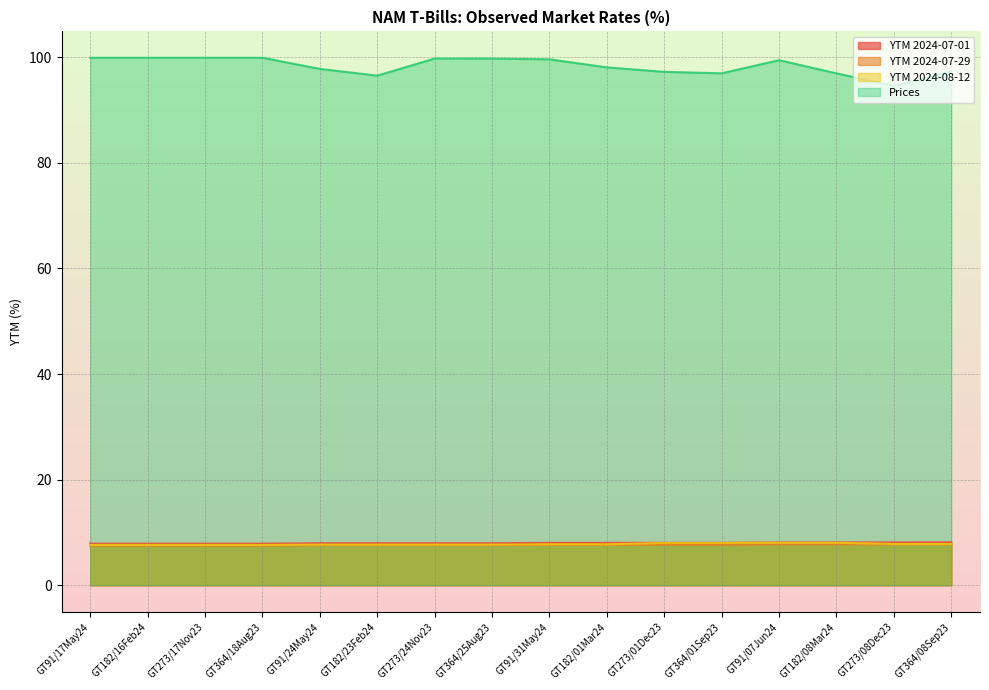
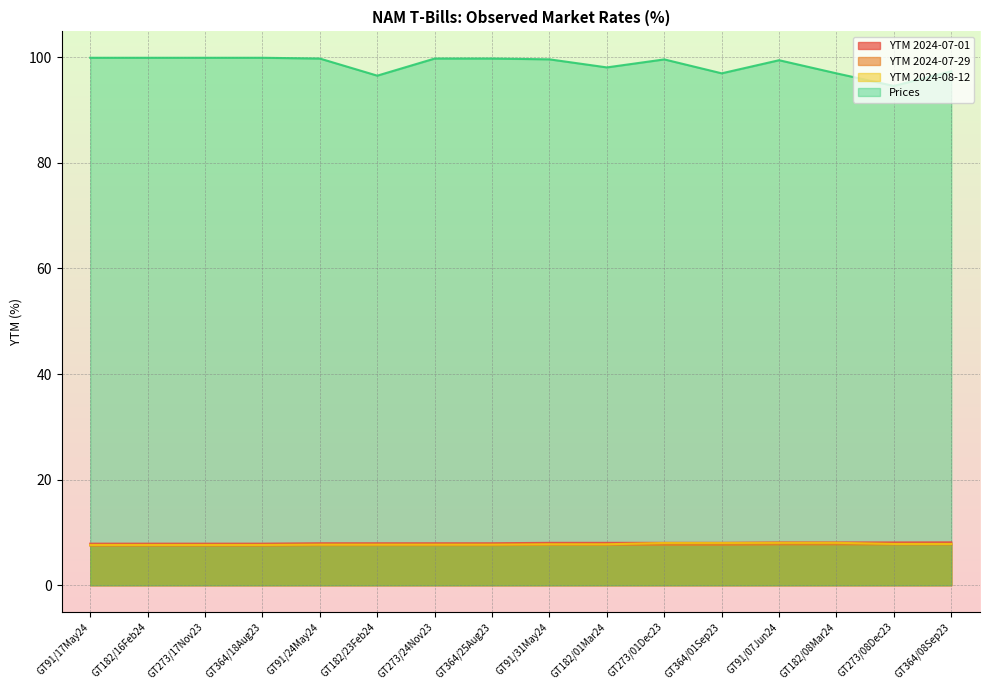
  {
    "Prices": {
      "GT91/17May24": 100,
      "GT182/16Feb24": 100,
      "GT273/17Nov23": 100,
      "GT364/18Aug23": 100,
-     "GT91/24May24": 98,
+     "GT91/24May24": 100,
      "GT182/23Feb24": 97,
      "GT273/24Nov23": 100,
      "GT364/25Aug23": 100,
      "GT91/31May24": 100,
      "GT182/01Mar24": 98,
-     "GT273/01Dec23": 97,
+     "GT273/01Dec23": 100,
      "GT364/01Sep23": 97,
      "GT91/07Jun24": 99,
      "GT182/08Mar24": 97
    }
  }
